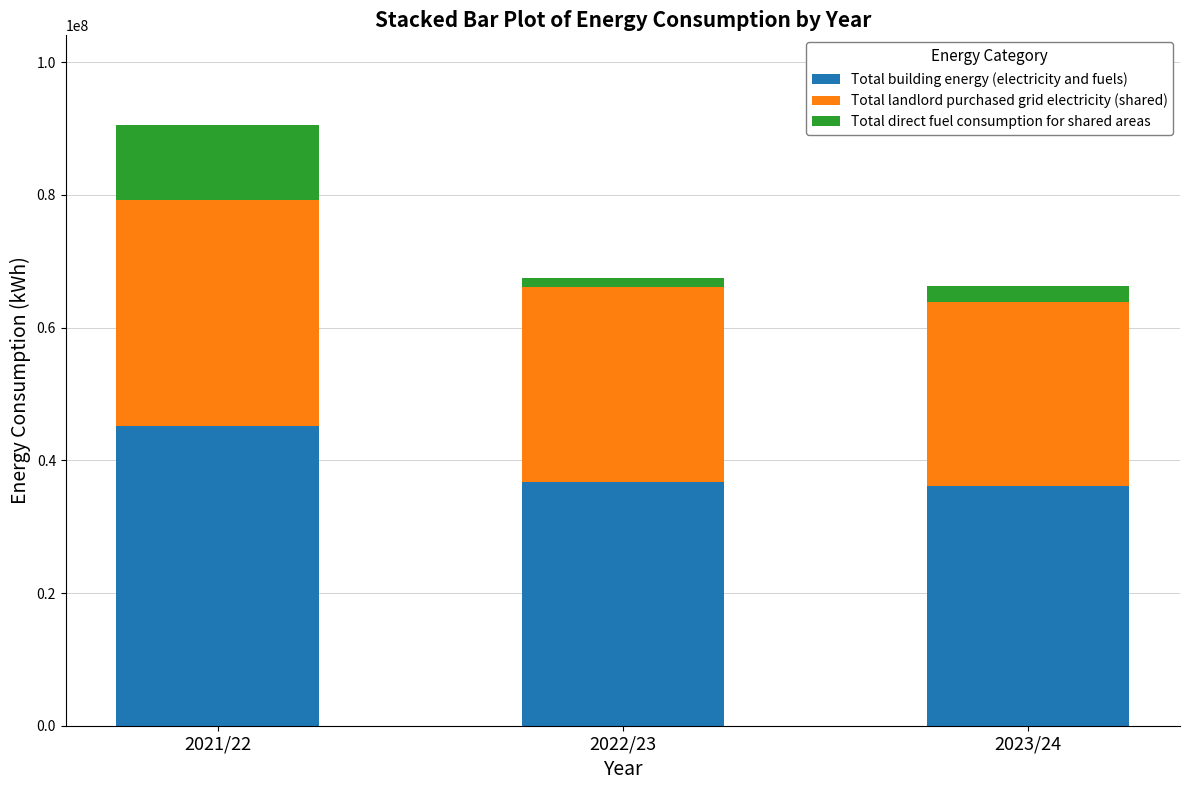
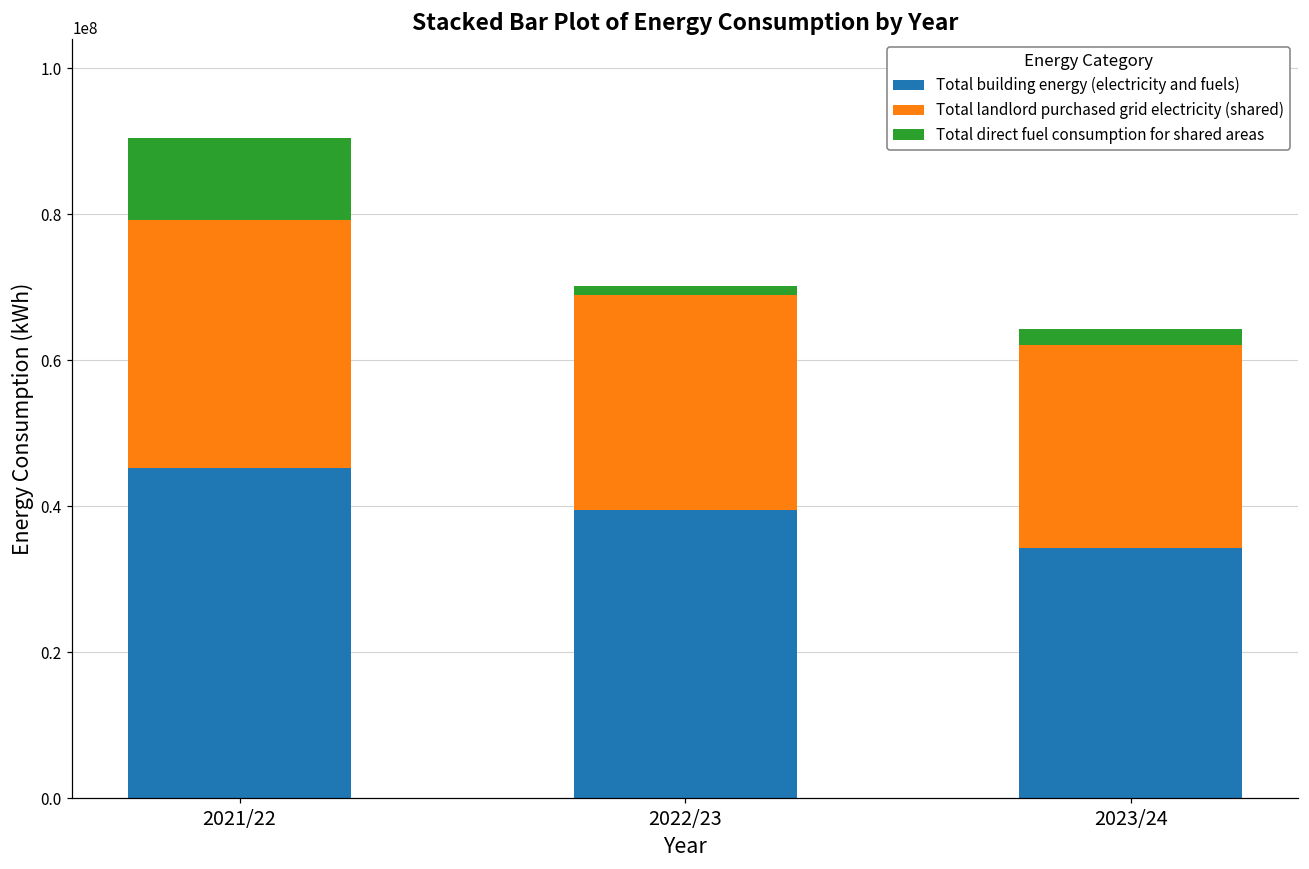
  {
    "Total building energy (electricity and fuels)": {
      "2021/22": 45000000,
-     "2022/23": 37000000,
-     "2023/24": 36000000
+     "2022/23": 40000000,
+     "2023/24": 34000000
    },
    "Total landlord purchased grid electricity (shared)": {
      "2021/22": 34000000,
      "2022/23": 29000000,
      "2023/24": 28000000
    },
    "Total direct fuel consumption for shared areas": {
      "2021/22": 11000000,
      "2022/23": 1000000,
      "2023/24": 2000000
    }
  }
